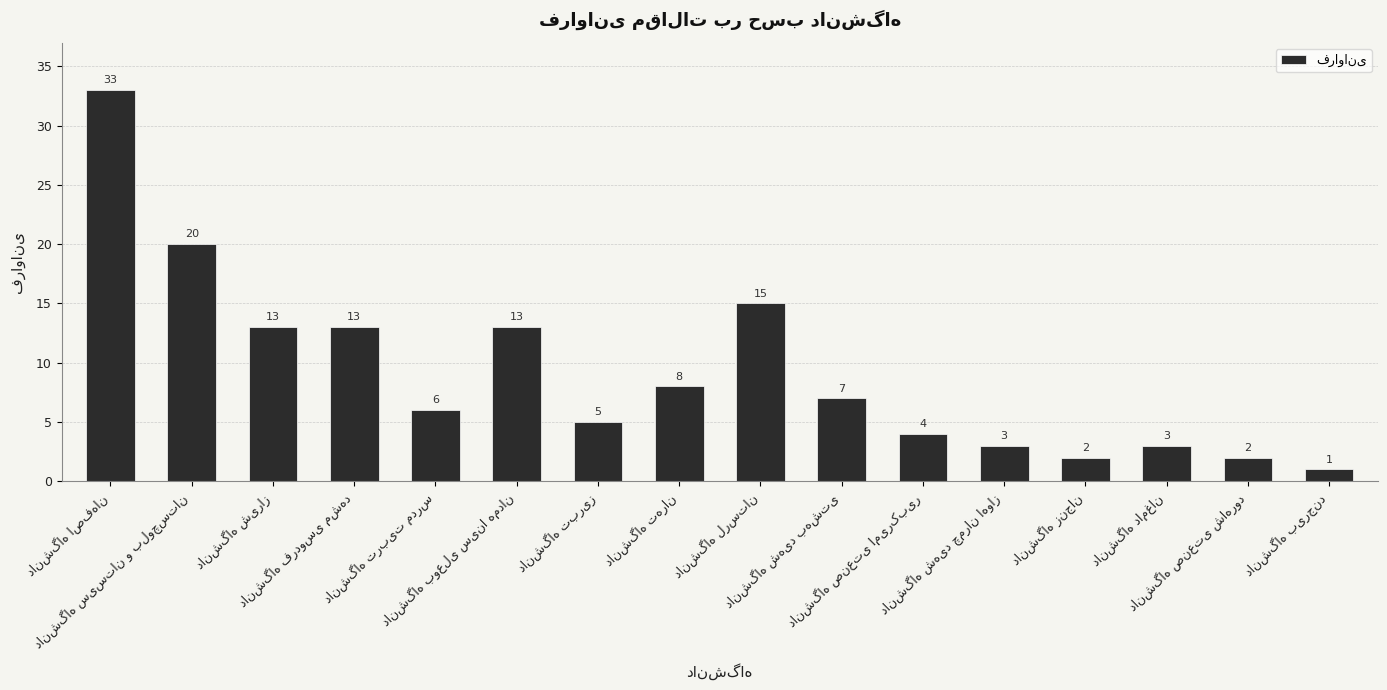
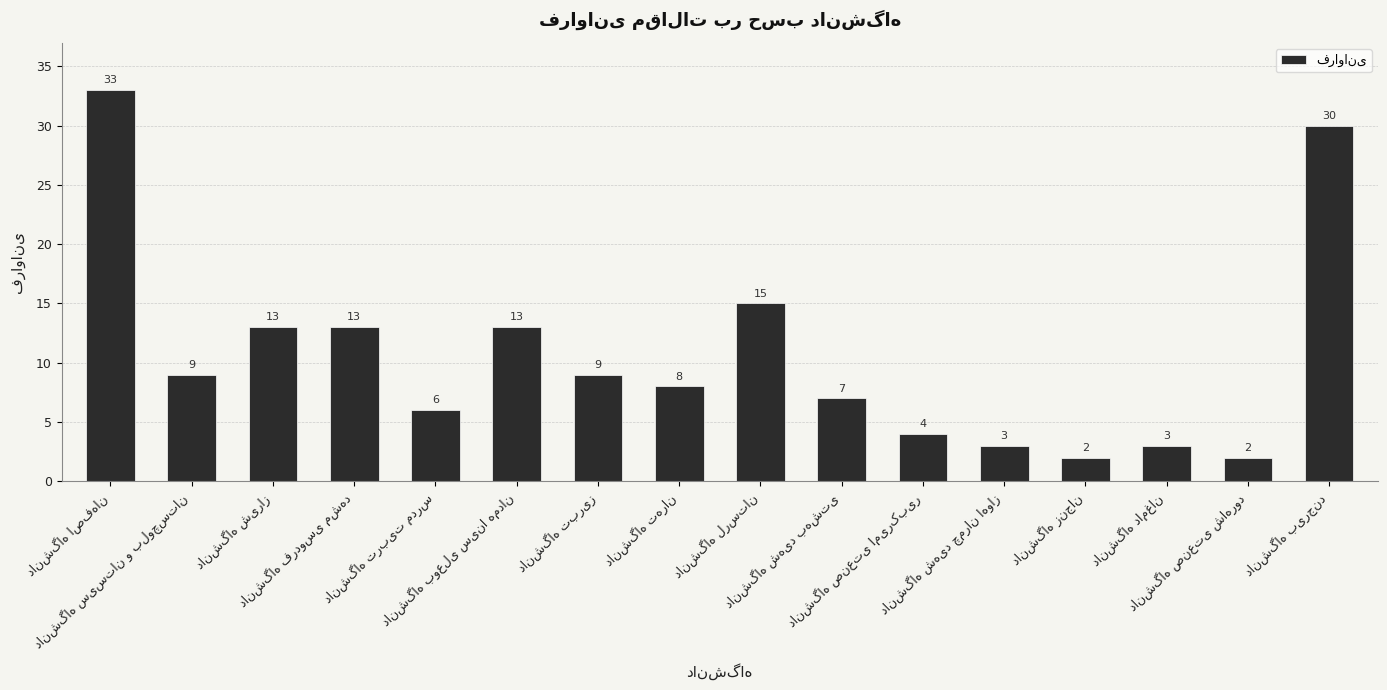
  {
    "دانشگاه اصفهان": 33,
-   "دانشگاه سیستان و بلوچستان": 20,
+   "دانشگاه سیستان و بلوچستان": 9,
    "دانشگاه شیراز": 13,
    "دانشگاه فردوسی مشهد": 13,
    "دانشگاه تربیت مدرس": 6,
    "دانشگاه بوعلی سینا همدان": 13,
-   "دانشگاه تبریز": 5,
+   "دانشگاه تبریز": 9,
    "دانشگاه تهران": 8,
    "دانشگاه لرستان": 15,
    "دانشگاه شهید بهشتی": 7,
    "دانشگاه صنعتی امیرکبیر": 4,
    "دانشگاه شهید چمران اهواز": 3,
    "دانشگاه زنجان": 2,
    "دانشگاه دامغان": 3,
    "دانشگاه صنعتی شاهرود": 2,
-   "دانشگاه بیرجند": 1
+   "دانشگاه بیرجند": 30
  }
